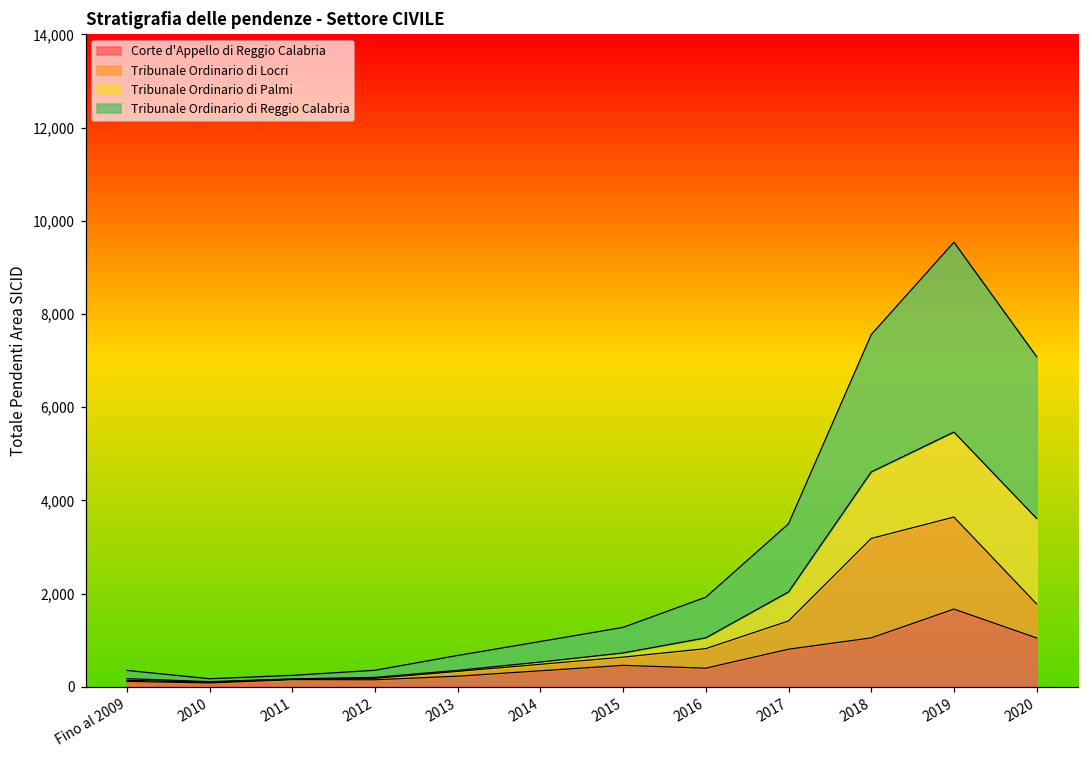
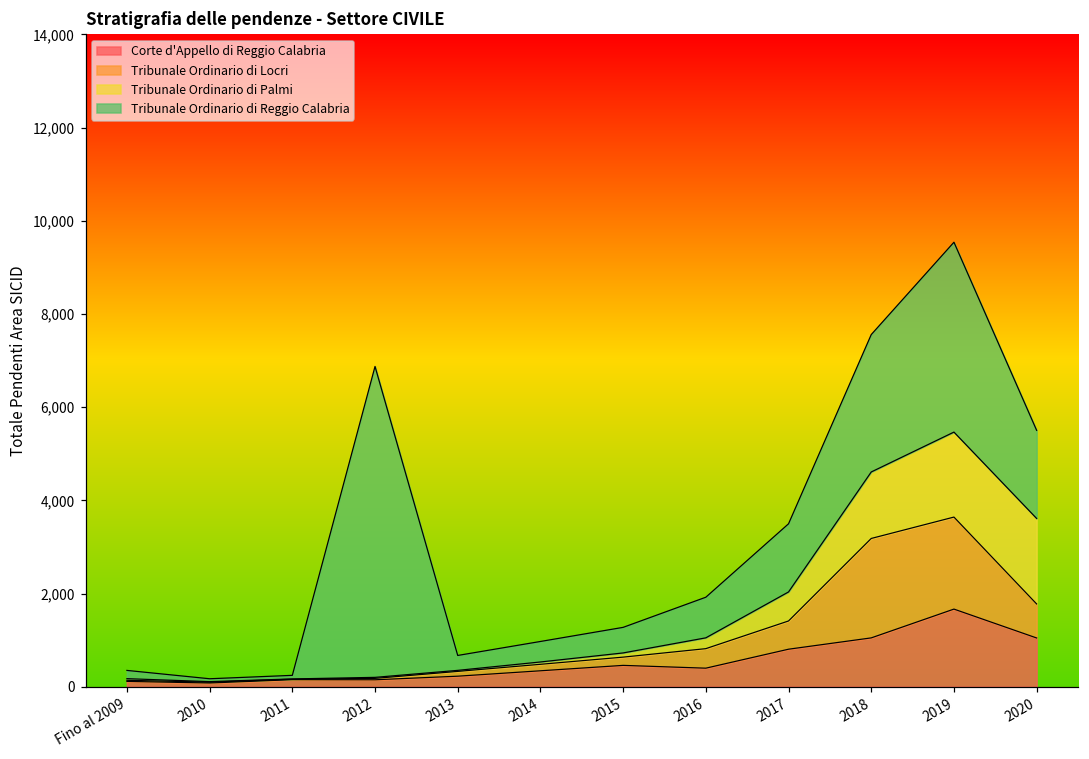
  {
    "Corte d'Appello di Reggio Calabria": {
      "2013": "200",
      "2014": "300",
      "2015": "500",
      "2016": "400",
      "2017": "800",
      "2018": "1,000",
      "2019": "1,700",
      "2020": "1,000"
    },
    "Tribunale Ordinario di Locri": {
      "2015": "200",
      "2016": "400",
      "2017": "600",
      "2018": "2,100",
      "2019": "2,000",
      "2020": "700"
    },
    "Tribunale Ordinario di Palmi": {
      "2015": "100",
      "2016": "200",
      "2017": "600",
      "2018": "1,400",
      "2019": "1,800",
      "2020": "1,800"
    },
    "Tribunale Ordinario di Reggio Calabria": {
      "Fino al 2009": "200",
      "2010": "100",
      "2011": "100",
-     "2012": "200",
+     "2012": "6,700",
      "2013": "300",
      "2014": "400",
      "2015": "500",
      "2016": "900",
      "2017": "1,500",
      "2018": "2,900",
      "2019": "4,100",
-     "2020": "3,500"
+     "2020": "1,900"
    }
  }
